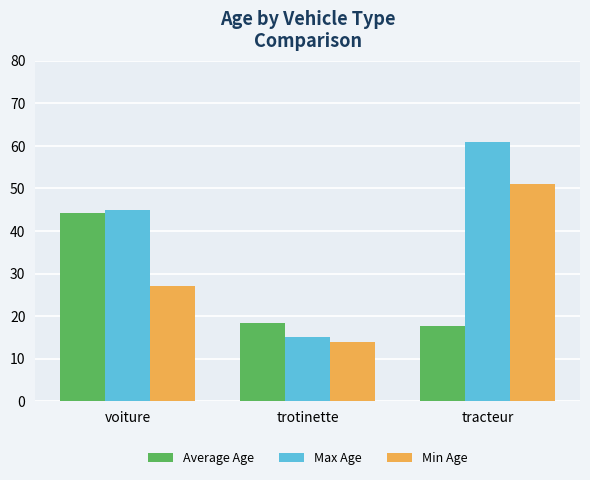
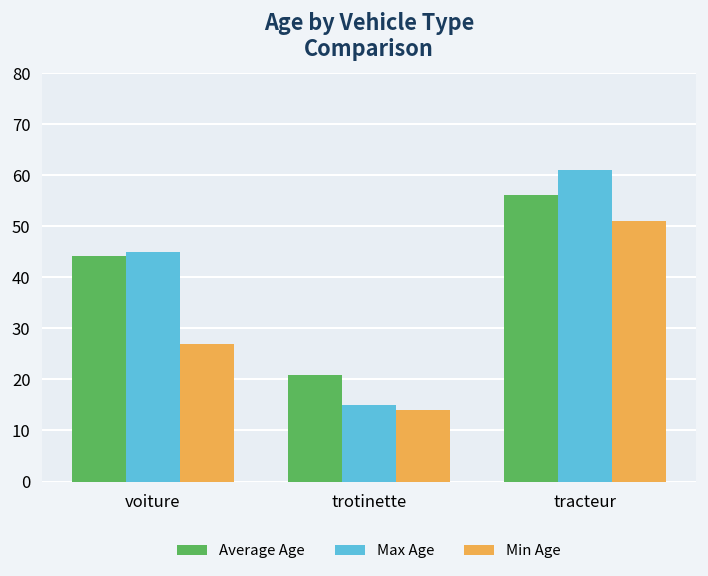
  {
    "Average Age": {
      "voiture": 44,
-     "trotinette": 19,
-     "tracteur": 18
+     "trotinette": 21,
+     "tracteur": 56
    },
    "Max Age": {
      "voiture": 45,
      "trotinette": 15,
      "tracteur": 61
    },
    "Min Age": {
      "voiture": 27,
      "trotinette": 14,
      "tracteur": 51
    }
  }
